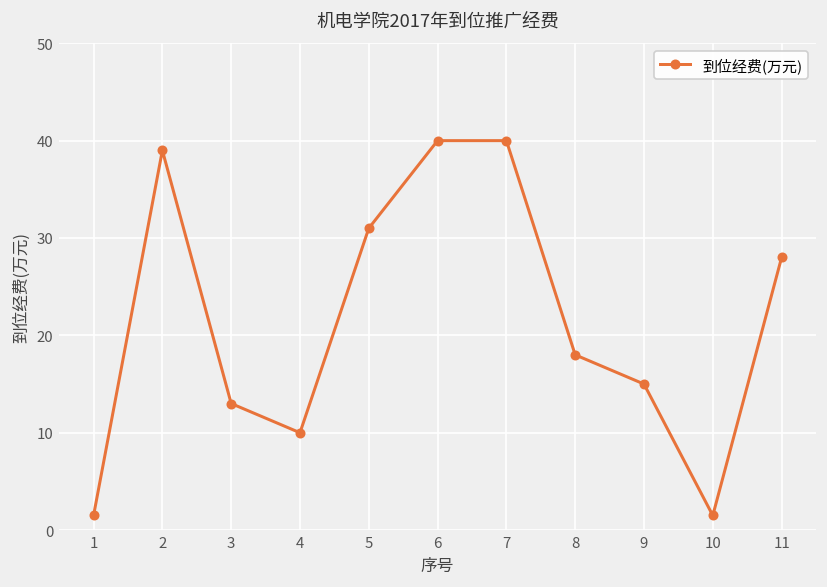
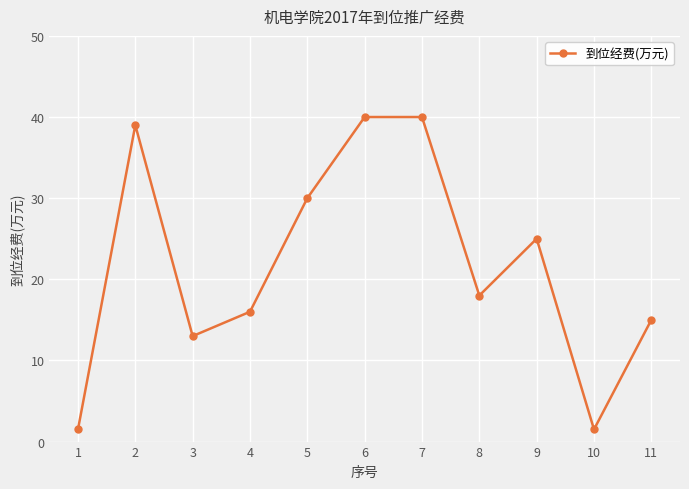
  {
    "1": 2,
    "2": 39,
    "3": 13,
-   "4": 10,
-   "5": 31,
+   "4": 16,
+   "5": 30,
    "6": 40,
    "7": 40,
    "8": 18,
-   "9": 15,
+   "9": 25,
    "10": 2,
-   "11": 28
+   "11": 15
  }
